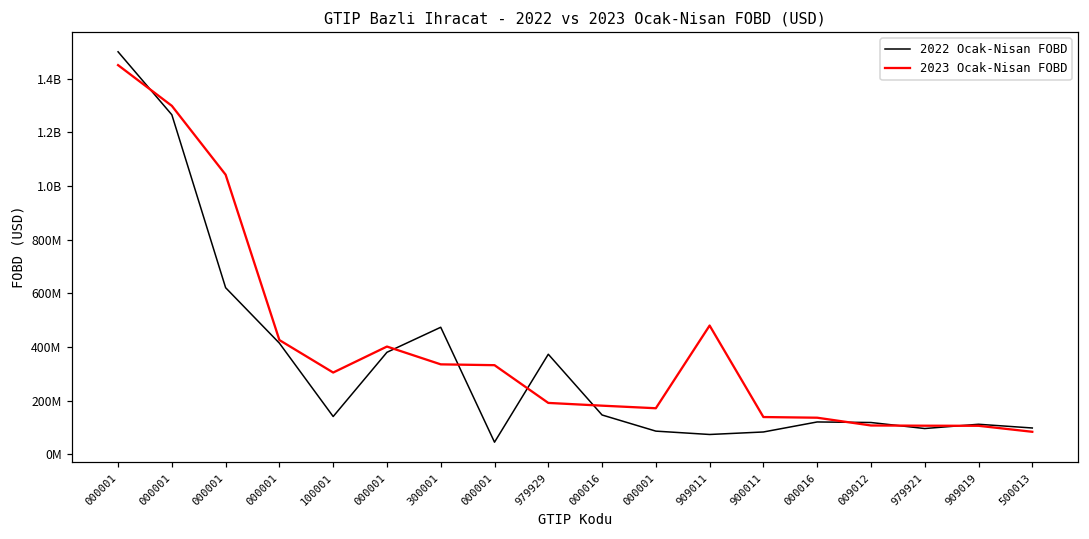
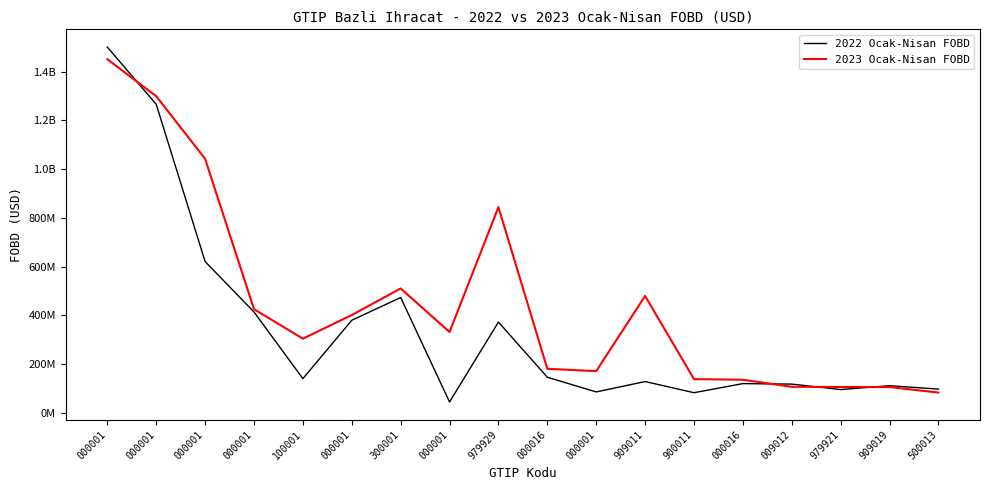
  {
    "2022 Ocak-Nisan FOBD": {
      "100001": 140000000,
      "300001": 470000000,
      "979929": 370000000,
-     "909011": 70000000,
+     "909011": 130000000,
      "900011": 80000000,
      "009012": 120000000,
      "979921": 100000000,
      "500013": 100000000
    },
    "2023 Ocak-Nisan FOBD": {
      "100001": 300000000,
-     "300001": 340000000,
-     "979929": 190000000,
+     "300001": 510000000,
+     "979929": 840000000,
      "909011": 480000000,
      "900011": 140000000,
      "009012": 110000000,
      "979921": 110000000,
      "500013": 80000000
    }
  }
